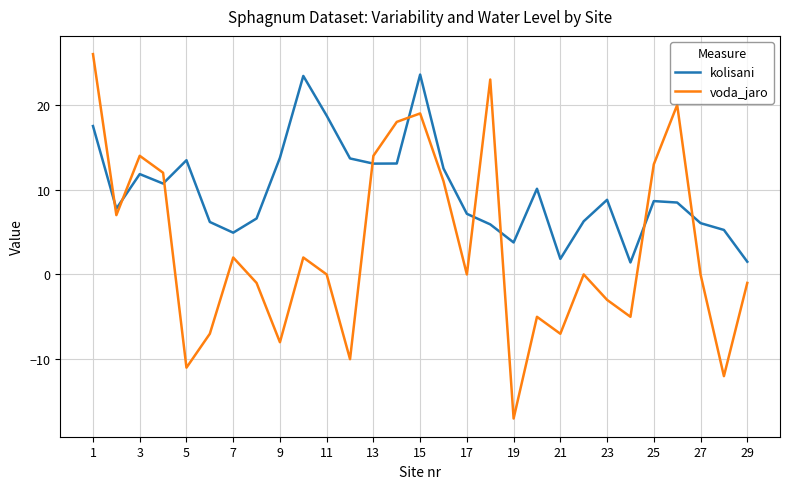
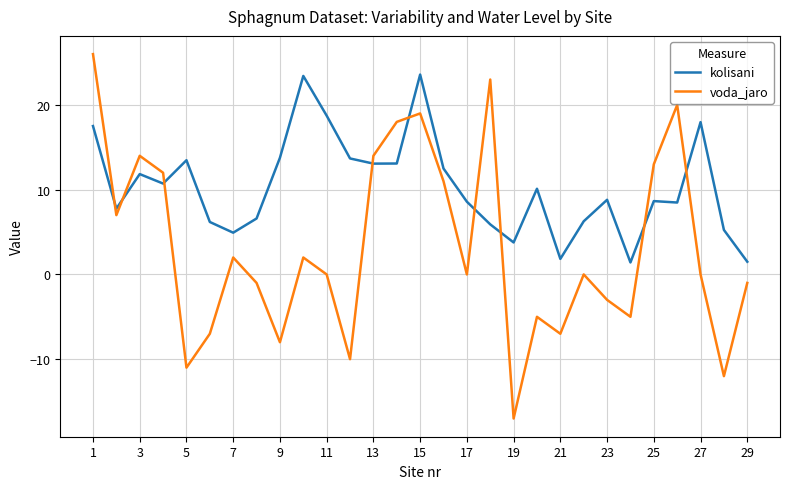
  {
    "kolisani": {
      "1": 18,
      "3": 12,
      "5": 13,
      "7": 5,
      "9": 14,
      "11": 19,
      "13": 13,
      "15": 24,
-     "17": 7,
+     "17": 9,
      "19": 4,
      "21": 2,
      "23": 9,
      "25": 9,
-     "27": 6,
+     "27": 18,
      "29": 2
    },
    "voda_jaro": {
      "1": 26,
      "3": 14,
      "5": -11,
      "7": 2,
      "9": -8,
      "11": 0,
      "13": 14,
      "15": 19,
      "17": 0,
      "19": -17,
      "21": -7,
      "23": -3,
      "25": 13,
      "27": 0,
      "29": -1
    }
  }
